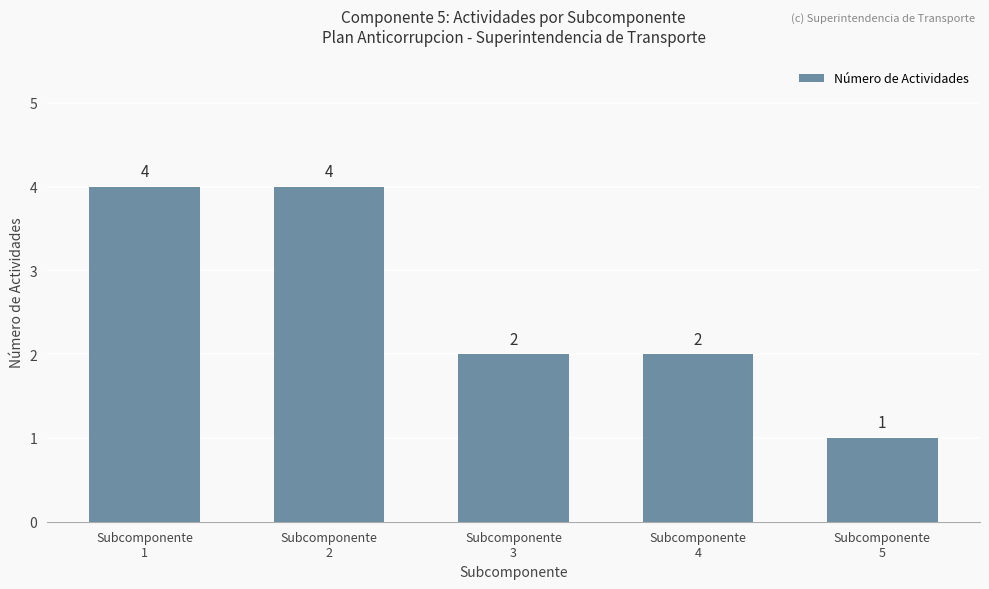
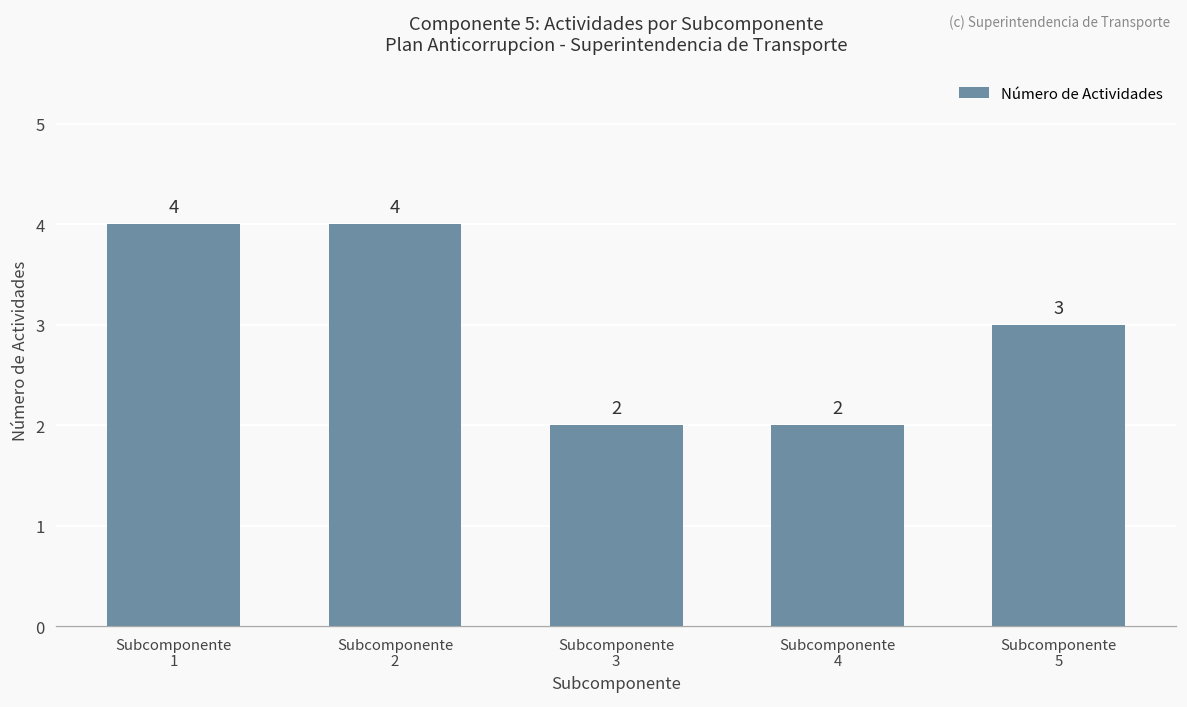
  {
    "Subcomponente 1": 4,
    "Subcomponente 2": 4,
    "Subcomponente 3": 2,
    "Subcomponente 4": 2,
-   "Subcomponente 5": 1
+   "Subcomponente 5": 3
  }
